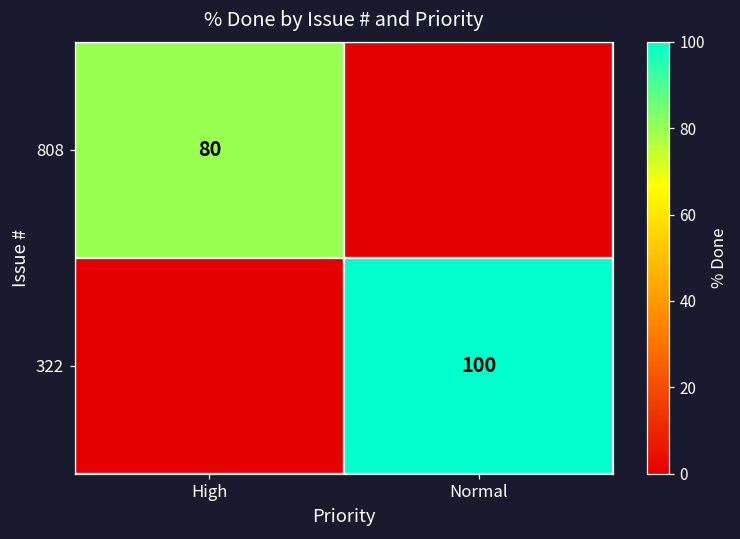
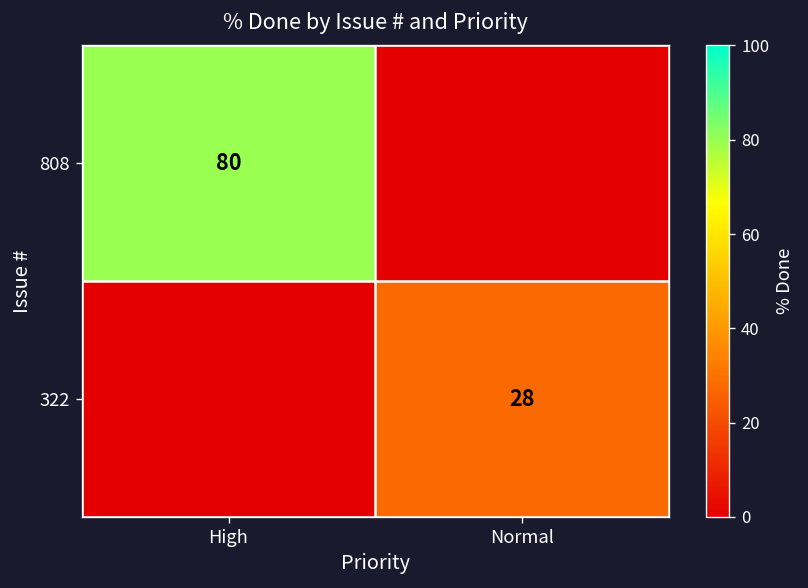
  {
    "808": {
      "High": 80
    },
    "322": {
-     "Normal": 100
+     "Normal": 28
    }
  }
